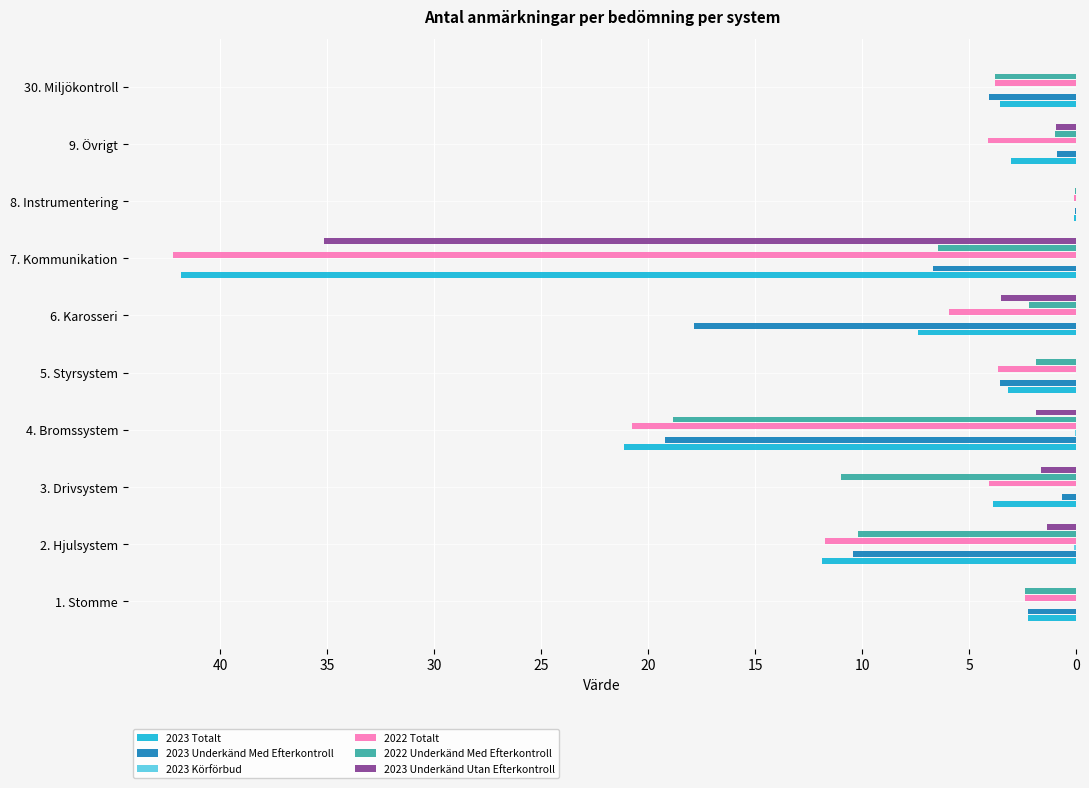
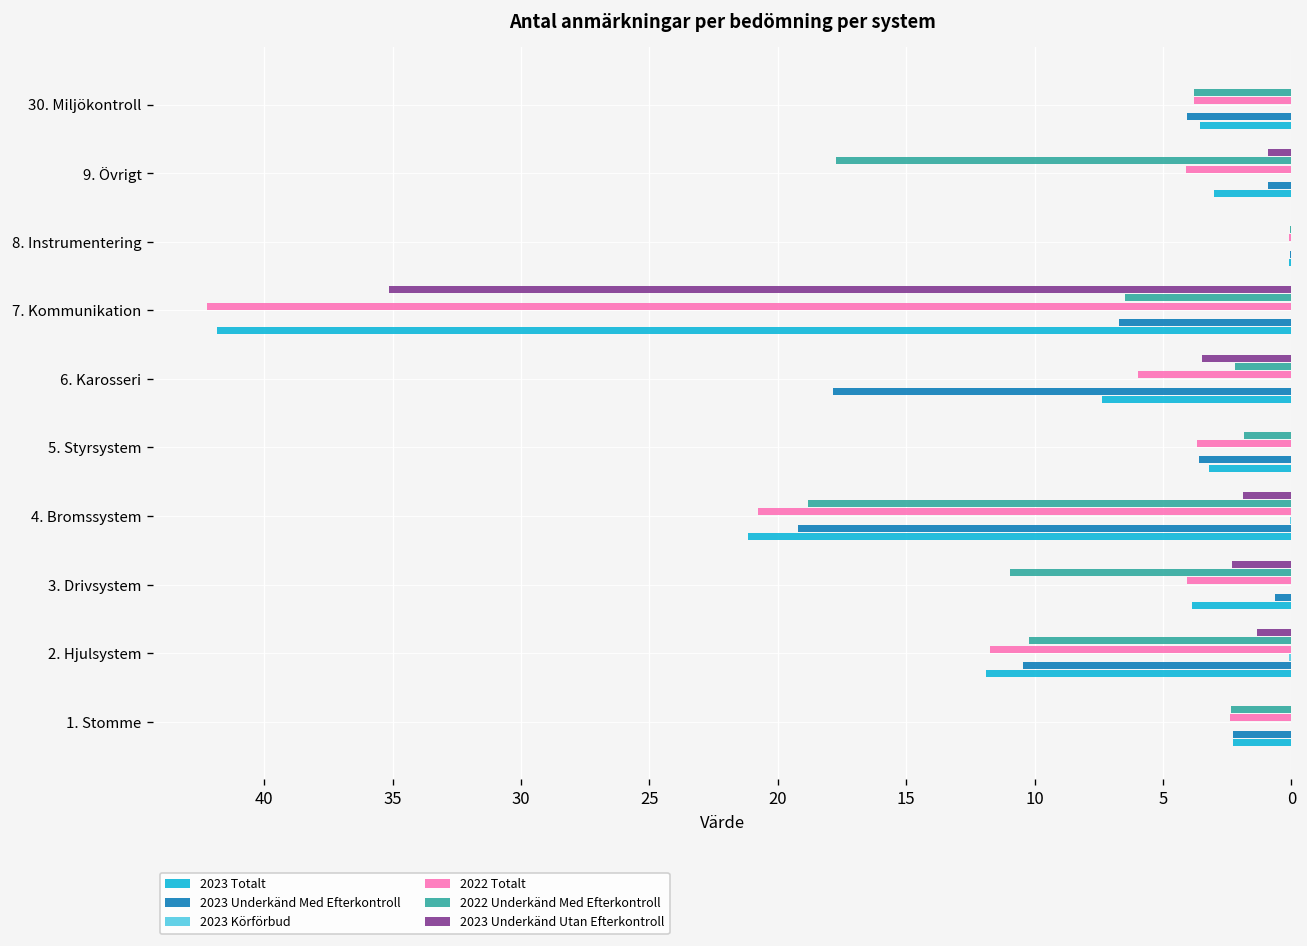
  {
    "2023 Totalt": {
      "30. Miljökontroll": 3.6,
      "9. Övrigt": 3.0,
      "7. Kommunikation": 41.8,
      "6. Karosseri": 7.4,
      "5. Styrsystem": 3.2,
      "4. Bromssystem": 21.1,
      "3. Drivsystem": 3.9,
      "2. Hjulsystem": 11.9,
      "1. Stomme": 2.3
    },
    "2023 Underkänd Med Efterkontroll": {
      "30. Miljökontroll": 4.1,
      "9. Övrigt": 0.9,
      "7. Kommunikation": 6.7,
      "6. Karosseri": 17.8,
      "5. Styrsystem": 3.6,
      "4. Bromssystem": 19.2,
      "3. Drivsystem": 0.6,
      "2. Hjulsystem": 10.4,
      "1. Stomme": 2.3
    },
    "2023 Körförbud": {
      "30. Miljökontroll": 0.0,
      "8. Instrumentering": 0.0,
      "7. Kommunikation": 0.0
    },
    "2022 Totalt": {
      "30. Miljökontroll": 3.8,
      "9. Övrigt": 4.1,
      "7. Kommunikation": 42.2,
      "6. Karosseri": 6.0,
      "5. Styrsystem": 3.7,
      "4. Bromssystem": 20.8,
      "3. Drivsystem": 4.1,
      "2. Hjulsystem": 11.7,
      "1. Stomme": 2.4
    },
    "2022 Underkänd Med Efterkontroll": {
      "30. Miljökontroll": 3.8,
-     "9. Övrigt": 1.0,
+     "9. Övrigt": 17.7,
      "7. Kommunikation": 6.5,
      "6. Karosseri": 2.2,
      "5. Styrsystem": 1.9,
      "4. Bromssystem": 18.8,
      "3. Drivsystem": 11.0,
      "2. Hjulsystem": 10.2,
      "1. Stomme": 2.4
    },
    "2023 Underkänd Utan Efterkontroll": {
      "30. Miljökontroll": 0.0,
      "9. Övrigt": 0.9,
      "7. Kommunikation": 35.2,
      "6. Karosseri": 3.5,
      "5. Styrsystem": 0.0,
      "4. Bromssystem": 1.9,
-     "3. Drivsystem": 1.6,
+     "3. Drivsystem": 2.3,
      "2. Hjulsystem": 1.3,
      "1. Stomme": 0.0
    }
  }
